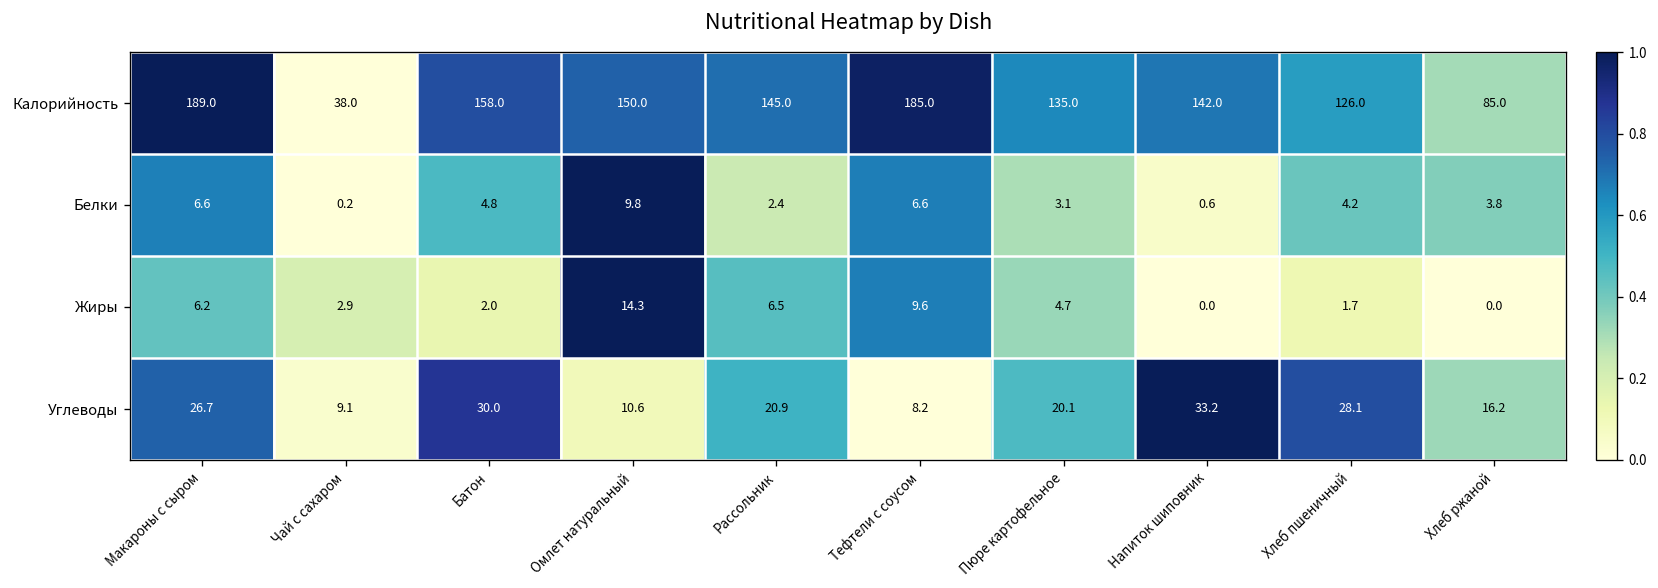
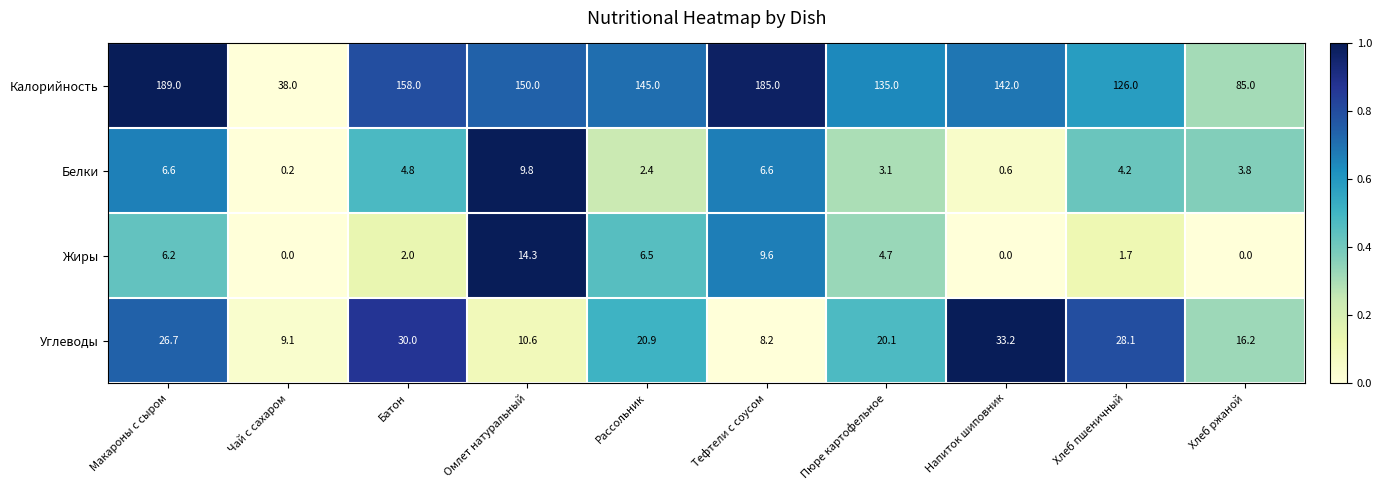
  {
    "Калорийность": {
      "Макароны с сыром": 189.0,
      "Чай с сахаром": 38.0,
      "Батон": 158.0,
      "Омлет натуральный": 150.0,
      "Рассольник": 145.0,
      "Тефтели с соусом": 185.0,
      "Пюре картофельное": 135.0,
      "Напиток шиповник": 142.0,
      "Хлеб пшеничный": 126.0,
      "Хлеб ржаной": 85.0
    },
    "Белки": {
      "Макароны с сыром": 6.6,
      "Чай с сахаром": 0.2,
      "Батон": 4.8,
      "Омлет натуральный": 9.8,
      "Рассольник": 2.4,
      "Тефтели с соусом": 6.6,
      "Пюре картофельное": 3.1,
      "Напиток шиповник": 0.6,
      "Хлеб пшеничный": 4.2,
      "Хлеб ржаной": 3.8
    },
    "Жиры": {
      "Макароны с сыром": 6.2,
-     "Чай с сахаром": 2.9,
+     "Чай с сахаром": 0.0,
      "Батон": 2.0,
      "Омлет натуральный": 14.3,
      "Рассольник": 6.5,
      "Тефтели с соусом": 9.6,
      "Пюре картофельное": 4.7,
      "Напиток шиповник": 0.0,
      "Хлеб пшеничный": 1.7,
      "Хлеб ржаной": 0.0
    },
    "Углеводы": {
      "Макароны с сыром": 26.7,
      "Чай с сахаром": 9.1,
      "Батон": 30.0,
      "Омлет натуральный": 10.6,
      "Рассольник": 20.9,
      "Тефтели с соусом": 8.2,
      "Пюре картофельное": 20.1,
      "Напиток шиповник": 33.2,
      "Хлеб пшеничный": 28.1,
      "Хлеб ржаной": 16.2
    }
  }
